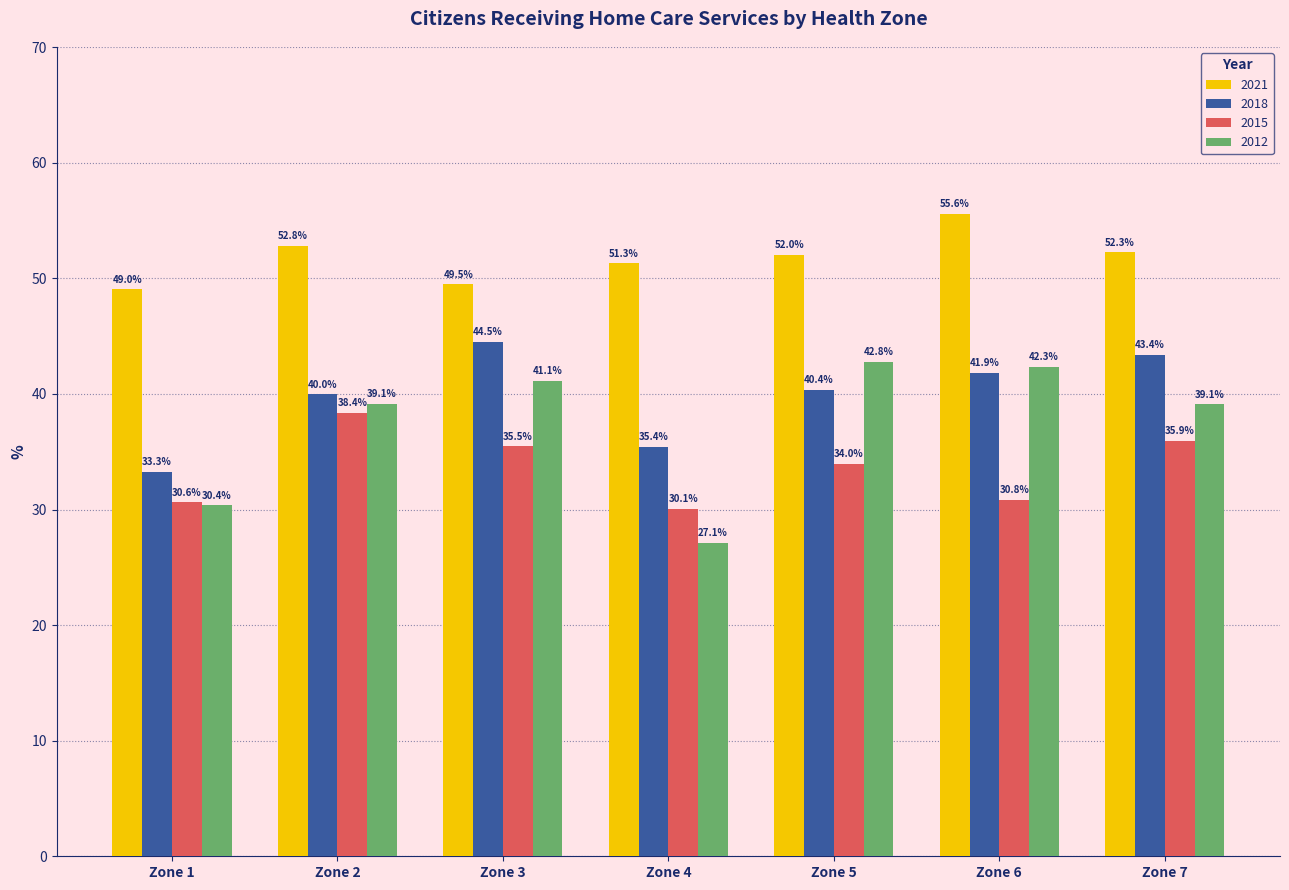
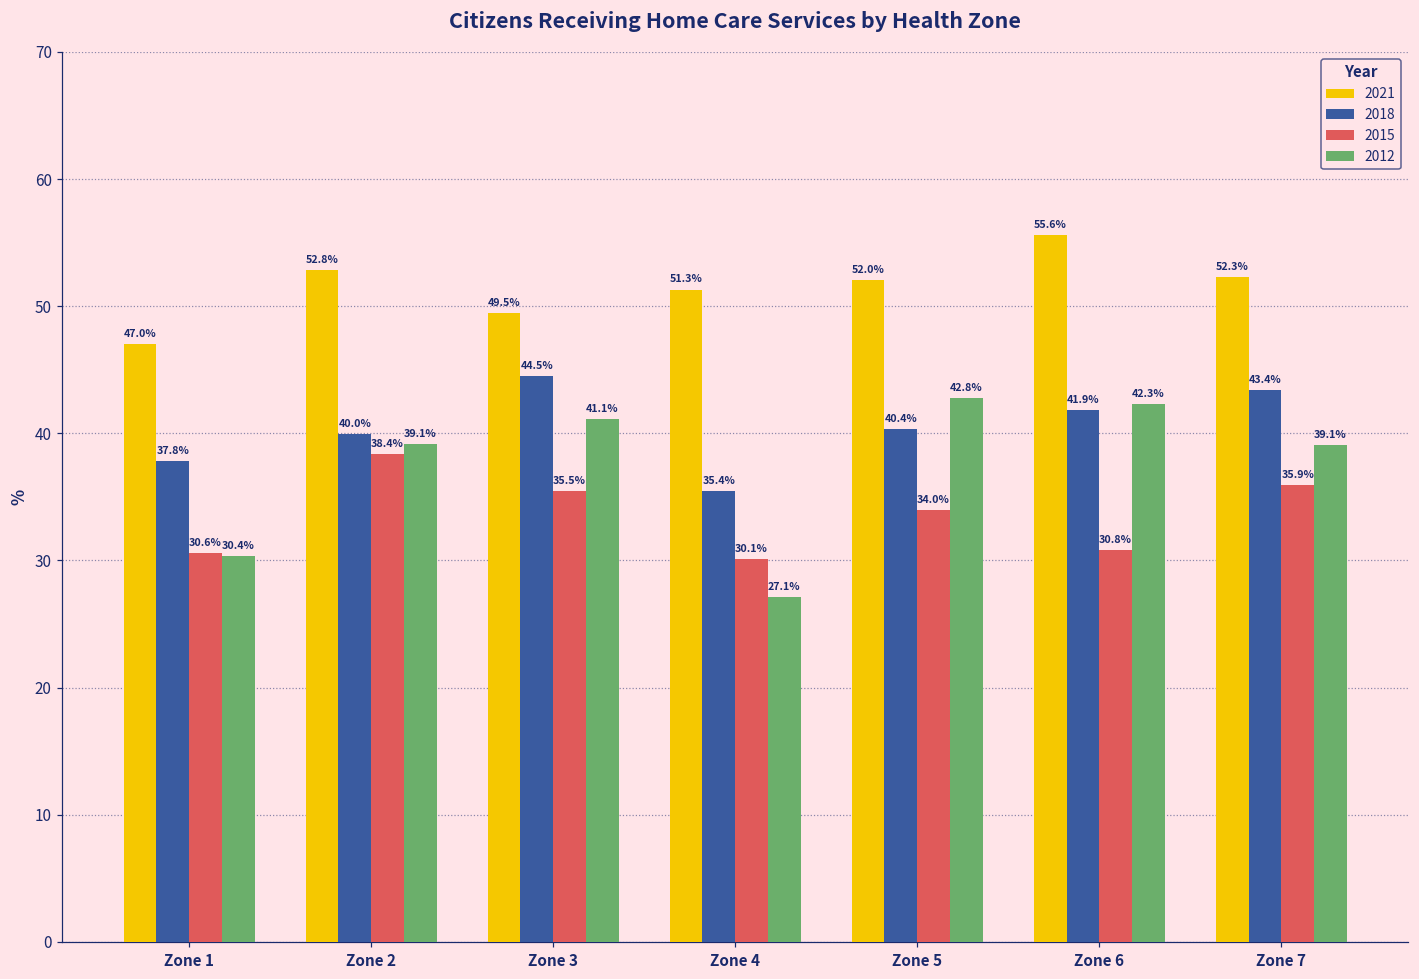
  {
    "2021": {
-     "Zone 1": "49.0%",
+     "Zone 1": "47.0%",
      "Zone 2": "52.8%",
      "Zone 3": "49.5%",
      "Zone 4": "51.3%",
      "Zone 5": "52.0%",
      "Zone 6": "55.6%",
      "Zone 7": "52.3%"
    },
    "2018": {
-     "Zone 1": "33.3%",
+     "Zone 1": "37.8%",
      "Zone 2": "40.0%",
      "Zone 3": "44.5%",
      "Zone 4": "35.4%",
      "Zone 5": "40.4%",
      "Zone 6": "41.9%",
      "Zone 7": "43.4%"
    },
    "2015": {
      "Zone 1": "30.6%",
      "Zone 2": "38.4%",
      "Zone 3": "35.5%",
      "Zone 4": "30.1%",
      "Zone 5": "34.0%",
      "Zone 6": "30.8%",
      "Zone 7": "35.9%"
    },
    "2012": {
      "Zone 1": "30.4%",
      "Zone 2": "39.1%",
      "Zone 3": "41.1%",
      "Zone 4": "27.1%",
      "Zone 5": "42.8%",
      "Zone 6": "42.3%",
      "Zone 7": "39.1%"
    }
  }
